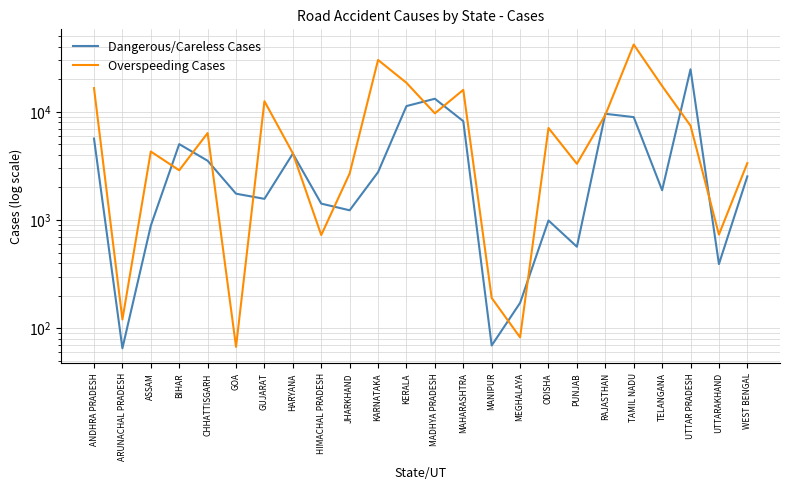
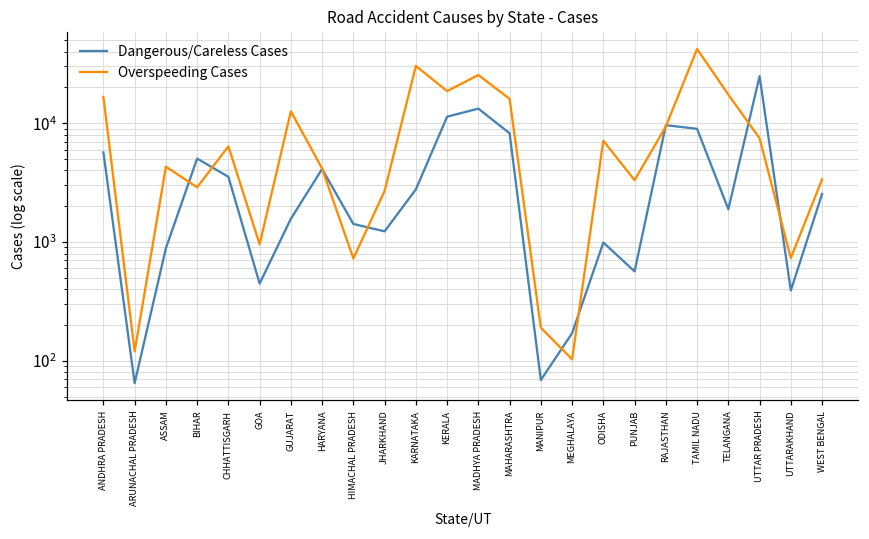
  {
    "Dangerous/Careless Cases": {
      "ANDHRA PRADESH": 6000,
      "ARUNACHAL PRADESH": 70,
      "ASSAM": 900,
      "BIHAR": 5000,
      "CHHATTISGARH": 3500,
-     "GOA": 1800,
+     "GOA": 450,
      "GUJARAT": 1600,
      "HIMACHAL PRADESH": 1400,
      "JHARKHAND": 1200,
      "KARNATAKA": 2800,
      "KERALA": 11000,
      "MADHYA PRADESH": 13000,
      "MAHARASHTRA": 8000,
      "MANIPUR": 70,
      "MEGHALAYA": 170,
      "ODISHA": 1000,
      "PUNJAB": 600,
      "TAMIL NADU": 9000,
      "TELANGANA": 1900,
      "UTTAR PRADESH": 25000,
      "UTTARAKHAND": 390,
      "WEST BENGAL": 2500
    },
    "Overspeeding Cases": {
      "ANDHRA PRADESH": 17000,
      "ARUNACHAL PRADESH": 120,
      "ASSAM": 4300,
      "BIHAR": 2900,
      "CHHATTISGARH": 6000,
-     "GOA": 70,
+     "GOA": 1000,
      "GUJARAT": 13000,
      "HIMACHAL PRADESH": 700,
      "JHARKHAND": 2700,
      "KARNATAKA": 30000,
      "KERALA": 19000,
-     "MADHYA PRADESH": 10000,
+     "MADHYA PRADESH": 25000,
      "MAHARASHTRA": 16000,
      "MANIPUR": 190,
-     "MEGHALAYA": 80,
+     "MEGHALAYA": 100,
      "ODISHA": 7000,
      "PUNJAB": 3300,
      "TAMIL NADU": 42000,
      "TELANGANA": 17000,
      "UTTAR PRADESH": 7000,
      "UTTARAKHAND": 700,
      "WEST BENGAL": 3400
    }
  }
